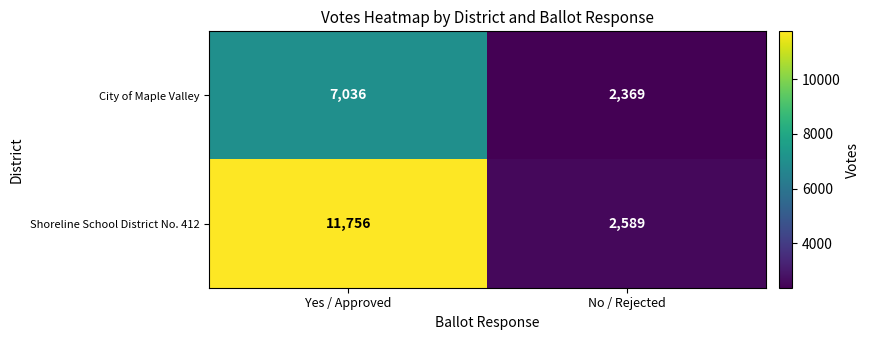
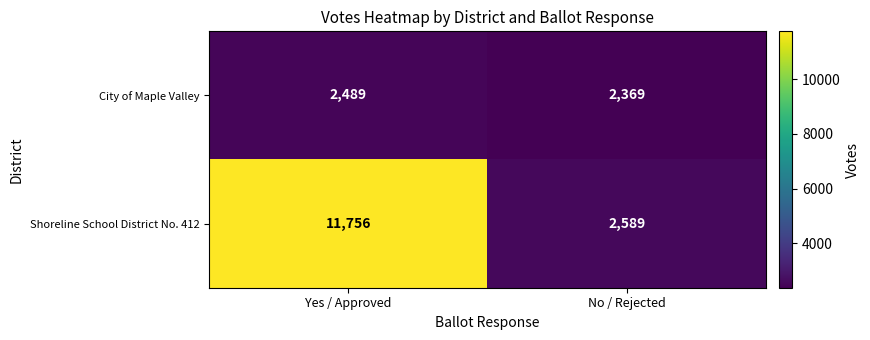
  {
    "City of Maple Valley": {
-     "Yes / Approved": "7,036",
+     "Yes / Approved": "2,489",
      "No / Rejected": "2,369"
    },
    "Shoreline School District No. 412": {
      "Yes / Approved": "11,756",
      "No / Rejected": "2,589"
    }
  }
